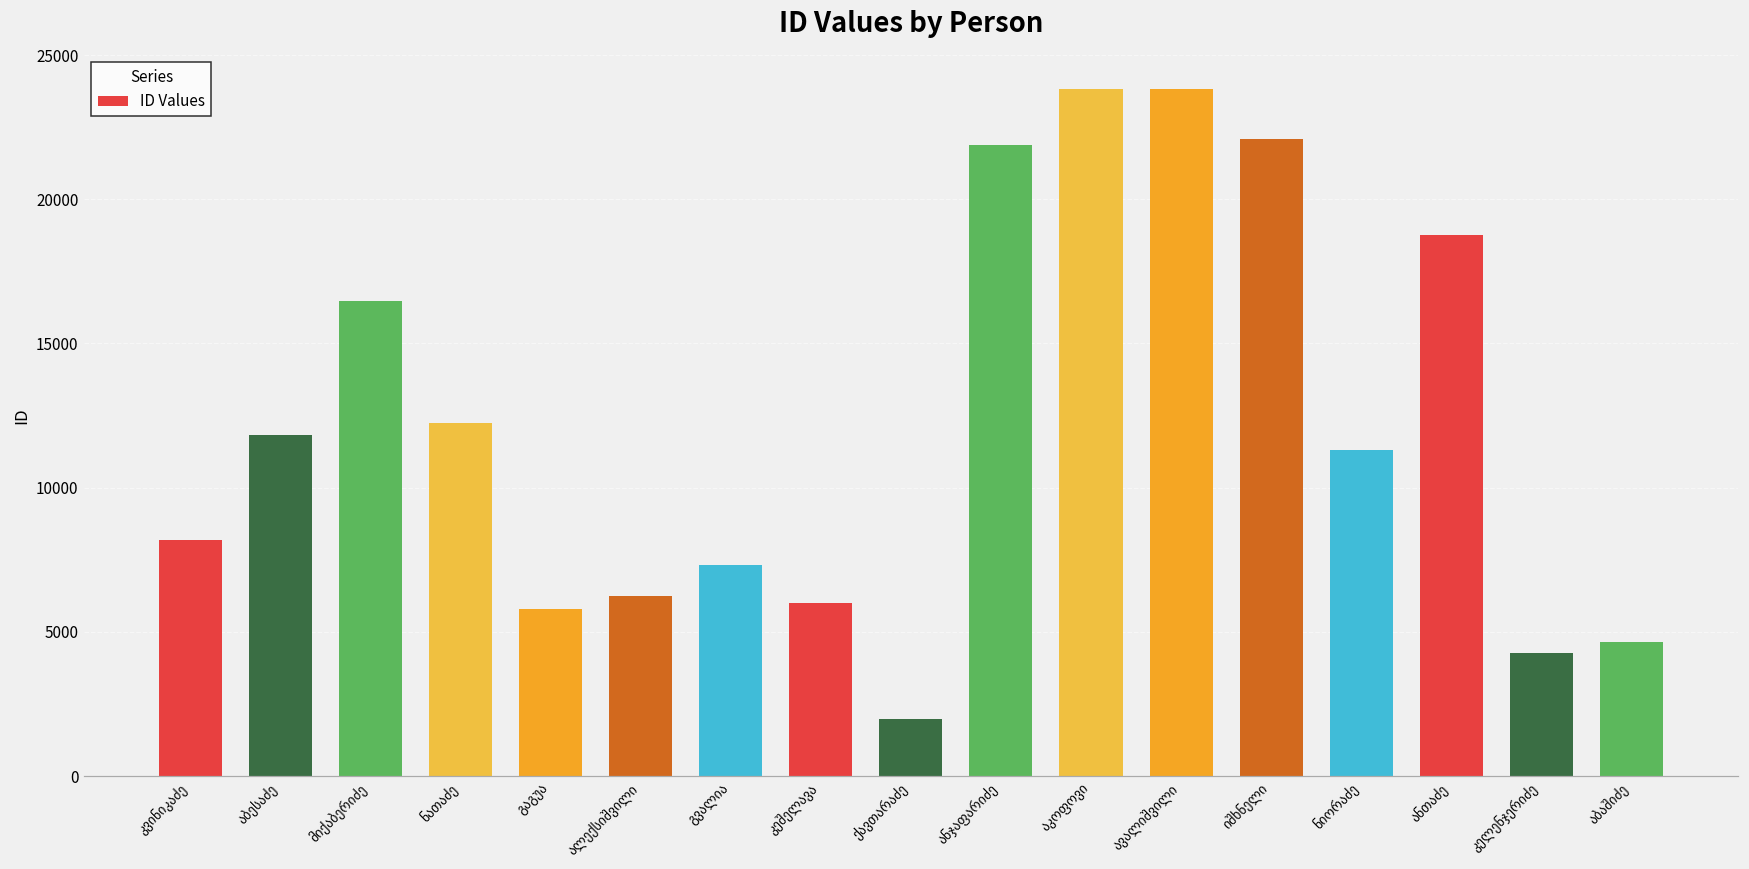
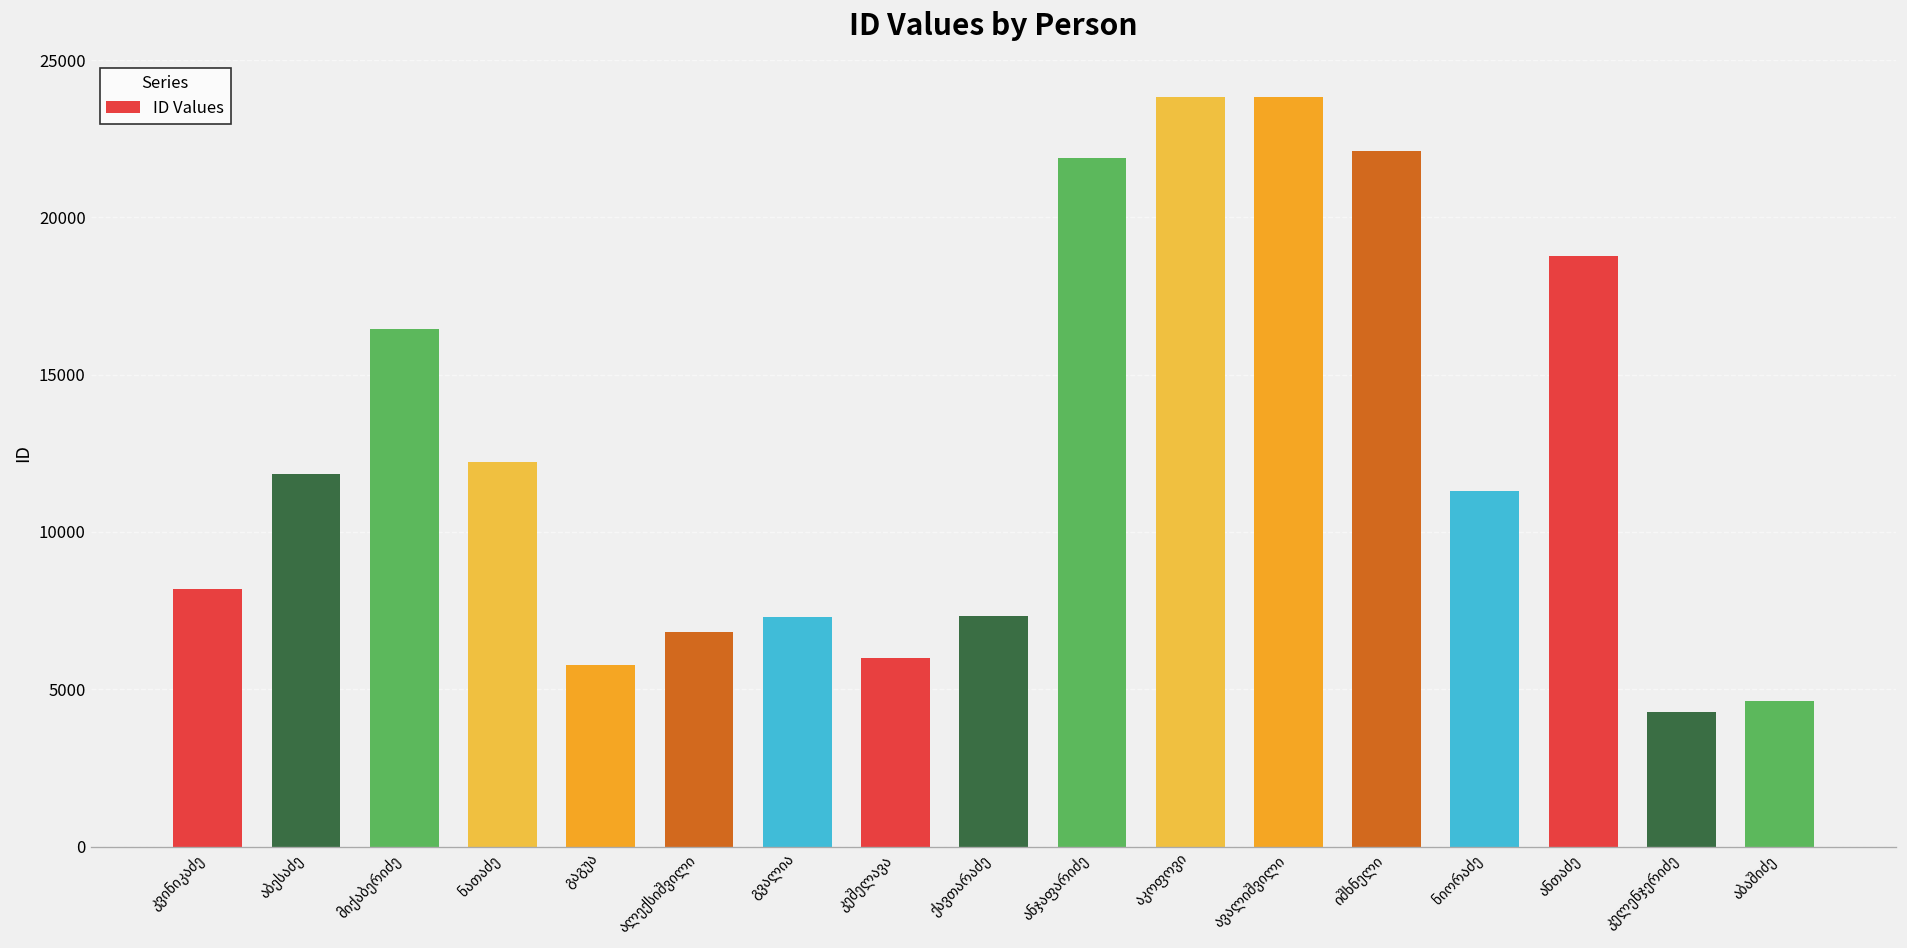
  {
    "კვინიკაძე": 8200,
    "აბესაძე": 11800,
    "მიქაბერიძე": 16500,
    "ნათაძე": 12200,
    "გაგუა": 5800,
-   "ალექსიშვილი": 6300,
+   "ალექსიშვილი": 6800,
    "გვალია": 7300,
    "კეშელავა": 6000,
-   "ქავთარაძე": 2000,
+   "ქავთარაძე": 7300,
    "ანჯაფარიძე": 21900,
    "აკოფოვი": 23800,
    "ავალიშვილი": 23800,
    "იშხნელი": 22100,
    "ნიორაძე": 11300,
    "ანთაძე": 18800,
    "კელენჯერიძე": 4300,
    "აბაშიძე": 4600
  }
